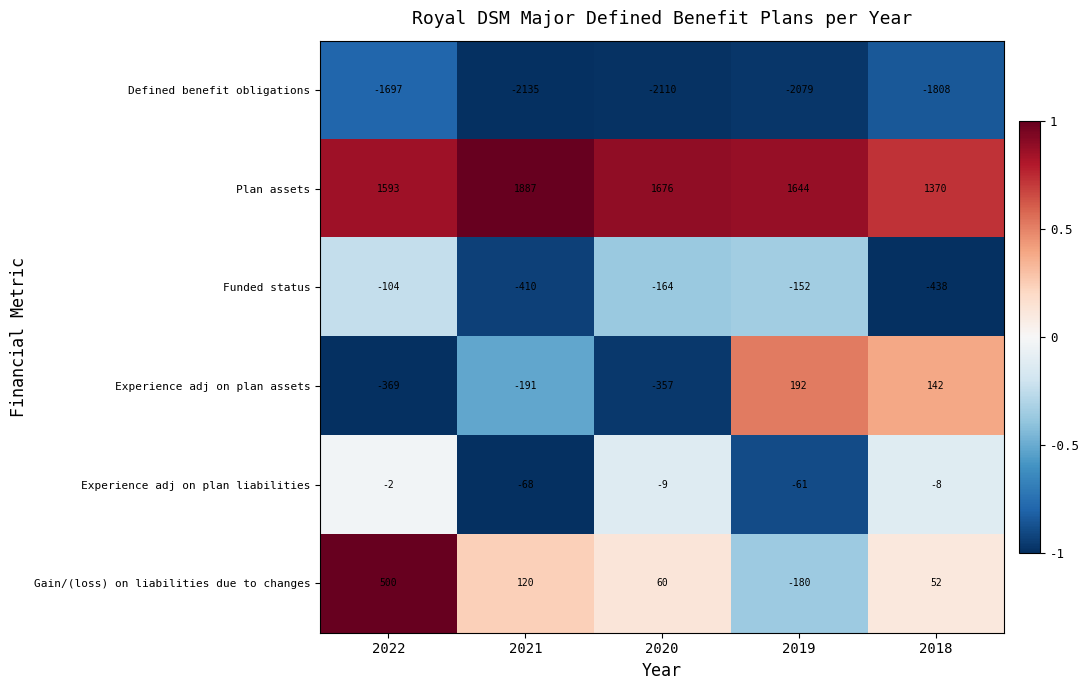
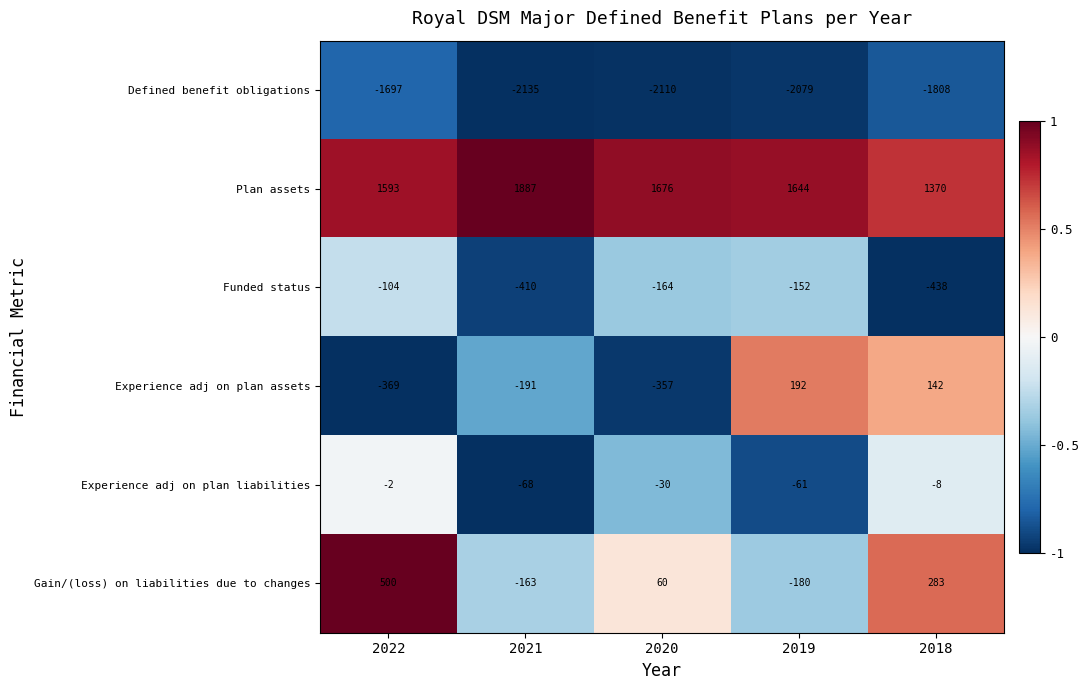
  {
    "Defined benefit obligations": {
      "2022": -1697,
      "2021": -2135,
      "2020": -2110,
      "2019": -2079,
      "2018": -1808
    },
    "Plan assets": {
      "2022": 1593,
      "2021": 1887,
      "2020": 1676,
      "2019": 1644,
      "2018": 1370
    },
    "Funded status": {
      "2022": -104,
      "2021": -410,
      "2020": -164,
      "2019": -152,
      "2018": -438
    },
    "Experience adj on plan assets": {
      "2022": -369,
      "2021": -191,
      "2020": -357,
      "2019": 192,
      "2018": 142
    },
    "Experience adj on plan liabilities": {
      "2022": -2,
      "2021": -68,
-     "2020": -9,
+     "2020": -30,
      "2019": -61,
      "2018": -8
    },
    "Gain/(loss) on liabilities due to changes": {
      "2022": 500,
-     "2021": 120,
+     "2021": -163,
      "2020": 60,
      "2019": -180,
-     "2018": 52
+     "2018": 283
    }
  }
